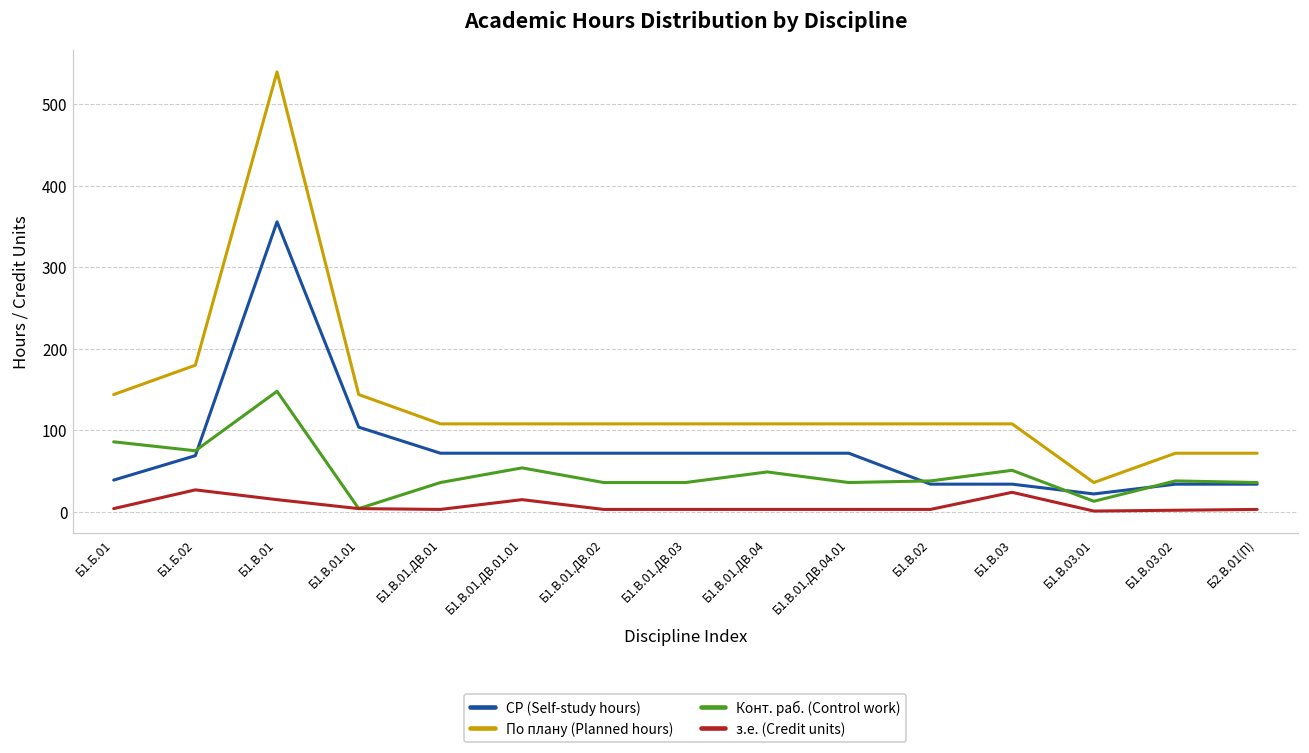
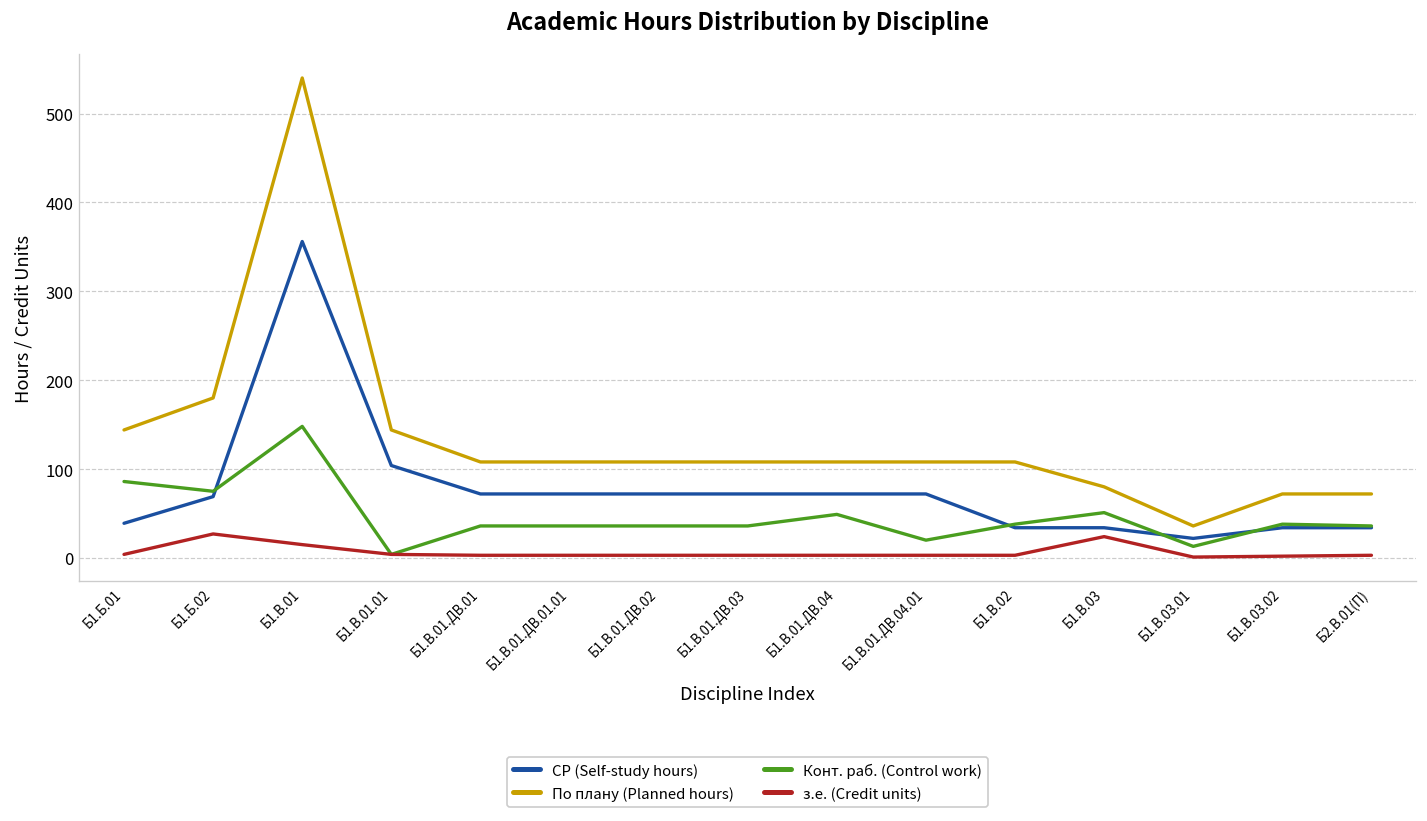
  {
    "СР (Self-study hours)": {
      "Б1.Б.01": 40,
      "Б1.Б.02": 70,
      "Б1.В.01": 360,
      "Б1.В.01.01": 100,
      "Б1.В.01.ДВ.01": 70,
      "Б1.В.01.ДВ.01.01": 70,
      "Б1.В.01.ДВ.02": 70,
      "Б1.В.01.ДВ.03": 70,
      "Б1.В.01.ДВ.04": 70,
      "Б1.В.01.ДВ.04.01": 70,
      "Б1.В.02": 30,
      "Б1.В.03": 30,
      "Б1.В.03.01": 20,
      "Б1.В.03.02": 30
    },
    "По плану (Planned hours)": {
      "Б1.Б.01": 140,
      "Б1.Б.02": 180,
      "Б1.В.01": 540,
      "Б1.В.01.01": 140,
      "Б1.В.01.ДВ.01": 110,
      "Б1.В.01.ДВ.01.01": 110,
      "Б1.В.01.ДВ.02": 110,
      "Б1.В.01.ДВ.03": 110,
      "Б1.В.01.ДВ.04": 110,
      "Б1.В.01.ДВ.04.01": 110,
      "Б1.В.02": 110,
-     "Б1.В.03": 110,
+     "Б1.В.03": 80,
      "Б1.В.03.01": 40,
      "Б1.В.03.02": 70,
      "Б2.В.01(П)": 70
    },
    "Конт. раб. (Control work)": {
      "Б1.Б.01": 90,
      "Б1.Б.02": 80,
      "Б1.В.01": 150,
      "Б1.В.01.ДВ.01": 40,
-     "Б1.В.01.ДВ.01.01": 50,
+     "Б1.В.01.ДВ.01.01": 40,
      "Б1.В.01.ДВ.02": 40,
      "Б1.В.01.ДВ.03": 40,
      "Б1.В.01.ДВ.04": 50,
-     "Б1.В.01.ДВ.04.01": 40,
+     "Б1.В.01.ДВ.04.01": 20,
      "Б1.В.02": 40,
      "Б1.В.03": 50,
      "Б1.В.03.01": 10,
      "Б1.В.03.02": 40
    },
    "з.е. (Credit units)": {
      "Б1.Б.01": 0,
      "Б1.Б.02": 30,
      "Б1.В.01": 20,
      "Б1.В.01.ДВ.01": 0,
-     "Б1.В.01.ДВ.01.01": 20,
+     "Б1.В.01.ДВ.01.01": 0,
      "Б1.В.01.ДВ.02": 0,
      "Б1.В.01.ДВ.03": 0,
      "Б1.В.01.ДВ.04": 0,
      "Б1.В.01.ДВ.04.01": 0,
      "Б1.В.02": 0,
      "Б1.В.03": 20,
      "Б1.В.03.01": 0,
      "Б1.В.03.02": 0,
      "Б2.В.01(П)": 0
    }
  }
